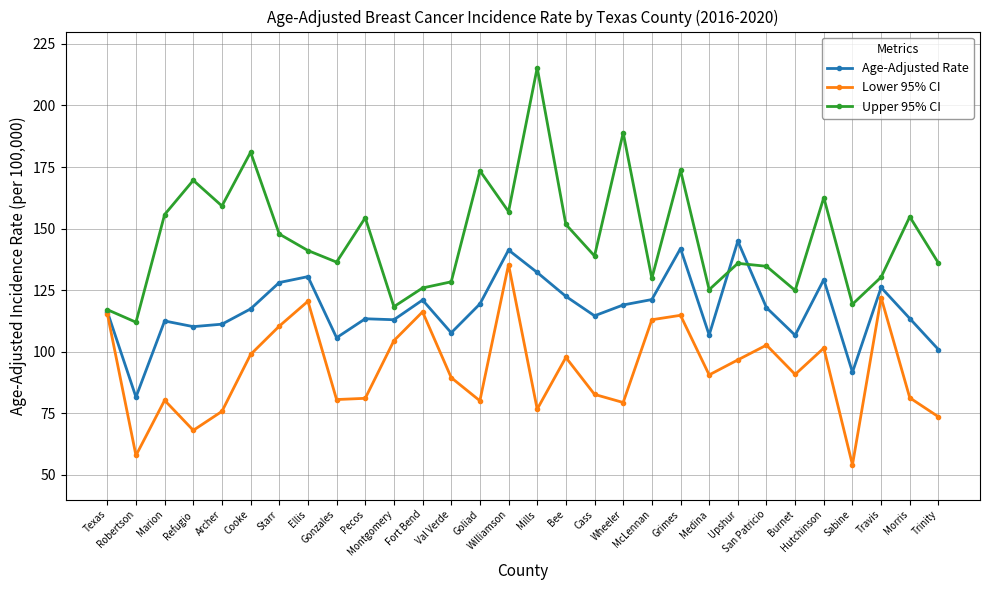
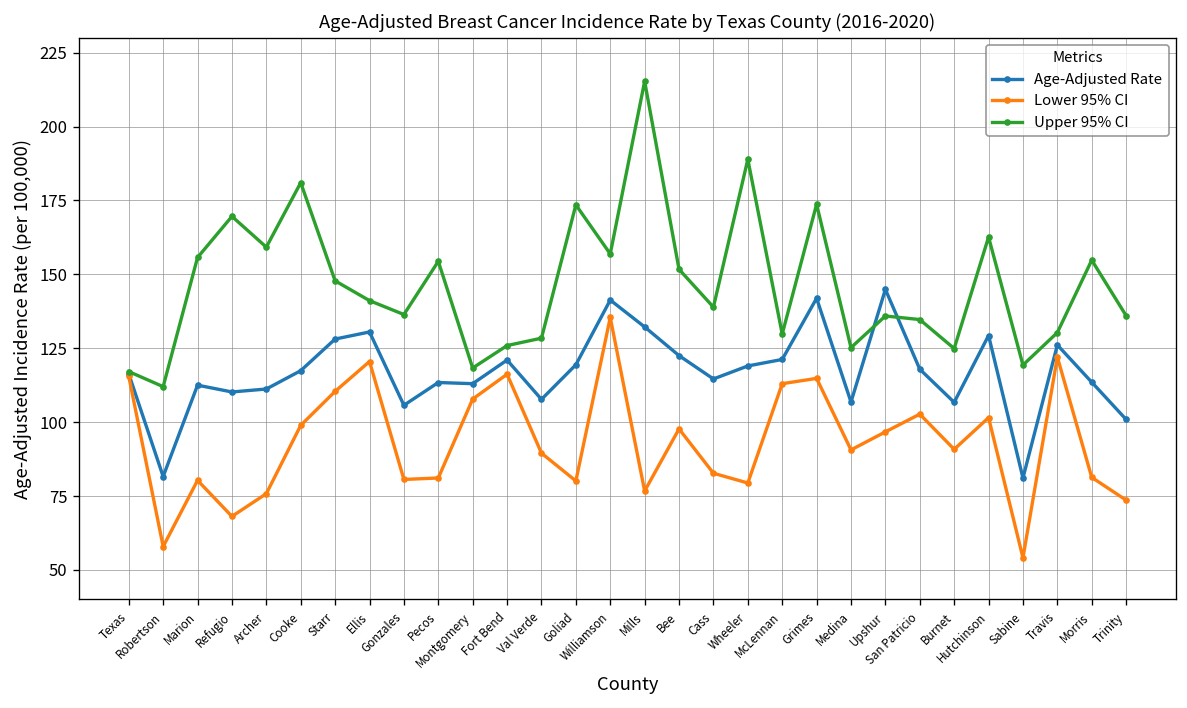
  {
    "Age-Adjusted Rate": {
      "Robertson": 82,
      "Marion": 113,
      "Refugio": 110,
      "Archer": 111,
      "Cooke": 117,
      "Starr": 128,
      "Ellis": 131,
      "Gonzales": 106,
      "Pecos": 113,
      "Montgomery": 113,
      "Fort Bend": 121,
      "Val Verde": 108,
      "Goliad": 119,
      "Williamson": 141,
      "Mills": 132,
      "Bee": 123,
      "Cass": 115,
      "Wheeler": 119,
      "McLennan": 121,
      "Grimes": 142,
      "Medina": 107,
      "Upshur": 145,
      "San Patricio": 118,
      "Burnet": 107,
      "Hutchinson": 129,
-     "Sabine": 92,
+     "Sabine": 81,
      "Travis": 126,
      "Morris": 114,
      "Trinity": 101
    },
    "Lower 95% CI": {
      "Robertson": 58,
      "Marion": 80,
      "Refugio": 68,
      "Archer": 76,
      "Cooke": 99,
      "Starr": 110,
      "Ellis": 121,
      "Gonzales": 81,
      "Pecos": 81,
-     "Montgomery": 105,
+     "Montgomery": 108,
      "Fort Bend": 116,
      "Val Verde": 90,
      "Goliad": 80,
      "Williamson": 135,
      "Mills": 77,
      "Bee": 98,
      "Cass": 83,
      "Wheeler": 79,
      "McLennan": 113,
      "Grimes": 115,
      "Medina": 91,
      "Upshur": 97,
      "San Patricio": 103,
      "Burnet": 91,
      "Hutchinson": 102,
      "Sabine": 54,
      "Travis": 122,
      "Morris": 81,
      "Trinity": 74
    },
    "Upper 95% CI": {
      "Robertson": 112,
      "Marion": 156,
      "Refugio": 170,
      "Archer": 159,
      "Cooke": 181,
      "Starr": 148,
      "Ellis": 141,
      "Gonzales": 136,
      "Pecos": 154,
      "Montgomery": 118,
      "Fort Bend": 126,
      "Val Verde": 128,
      "Goliad": 174,
      "Williamson": 157,
      "Mills": 215,
      "Bee": 152,
      "Cass": 139,
      "Wheeler": 189,
      "McLennan": 130,
      "Grimes": 174,
      "Medina": 125,
      "Upshur": 136,
      "San Patricio": 135,
      "Burnet": 125,
      "Hutchinson": 163,
      "Sabine": 119,
      "Travis": 130,
      "Morris": 155,
      "Trinity": 136
    }
  }
